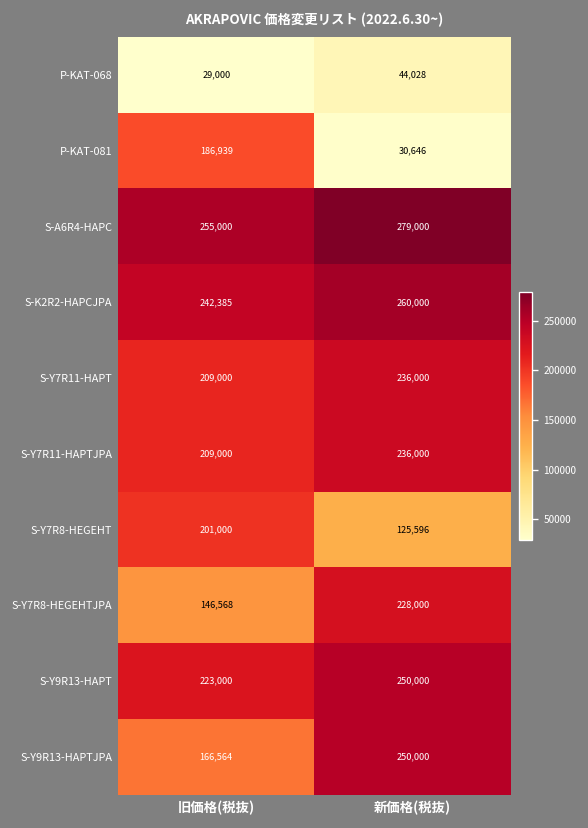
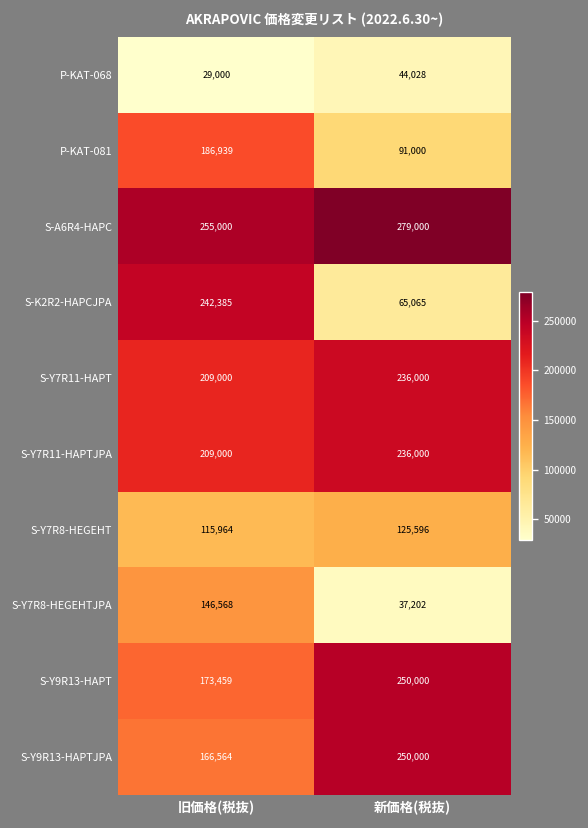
  {
    "P-KAT-068": {
      "旧価格(税抜)": "29,000",
      "新価格(税抜)": "44,028"
    },
    "P-KAT-081": {
      "旧価格(税抜)": "186,939",
-     "新価格(税抜)": "30,646"
+     "新価格(税抜)": "91,000"
    },
    "S-A6R4-HAPC": {
      "旧価格(税抜)": "255,000",
      "新価格(税抜)": "279,000"
    },
    "S-K2R2-HAPCJPA": {
      "旧価格(税抜)": "242,385",
-     "新価格(税抜)": "260,000"
+     "新価格(税抜)": "65,065"
    },
    "S-Y7R11-HAPT": {
      "旧価格(税抜)": "209,000",
      "新価格(税抜)": "236,000"
    },
    "S-Y7R11-HAPTJPA": {
      "旧価格(税抜)": "209,000",
      "新価格(税抜)": "236,000"
    },
    "S-Y7R8-HEGEHT": {
-     "旧価格(税抜)": "201,000",
+     "旧価格(税抜)": "115,964",
      "新価格(税抜)": "125,596"
    },
    "S-Y7R8-HEGEHTJPA": {
      "旧価格(税抜)": "146,568",
-     "新価格(税抜)": "228,000"
+     "新価格(税抜)": "37,202"
    },
    "S-Y9R13-HAPT": {
-     "旧価格(税抜)": "223,000",
+     "旧価格(税抜)": "173,459",
      "新価格(税抜)": "250,000"
    },
    "S-Y9R13-HAPTJPA": {
      "旧価格(税抜)": "166,564",
      "新価格(税抜)": "250,000"
    }
  }
